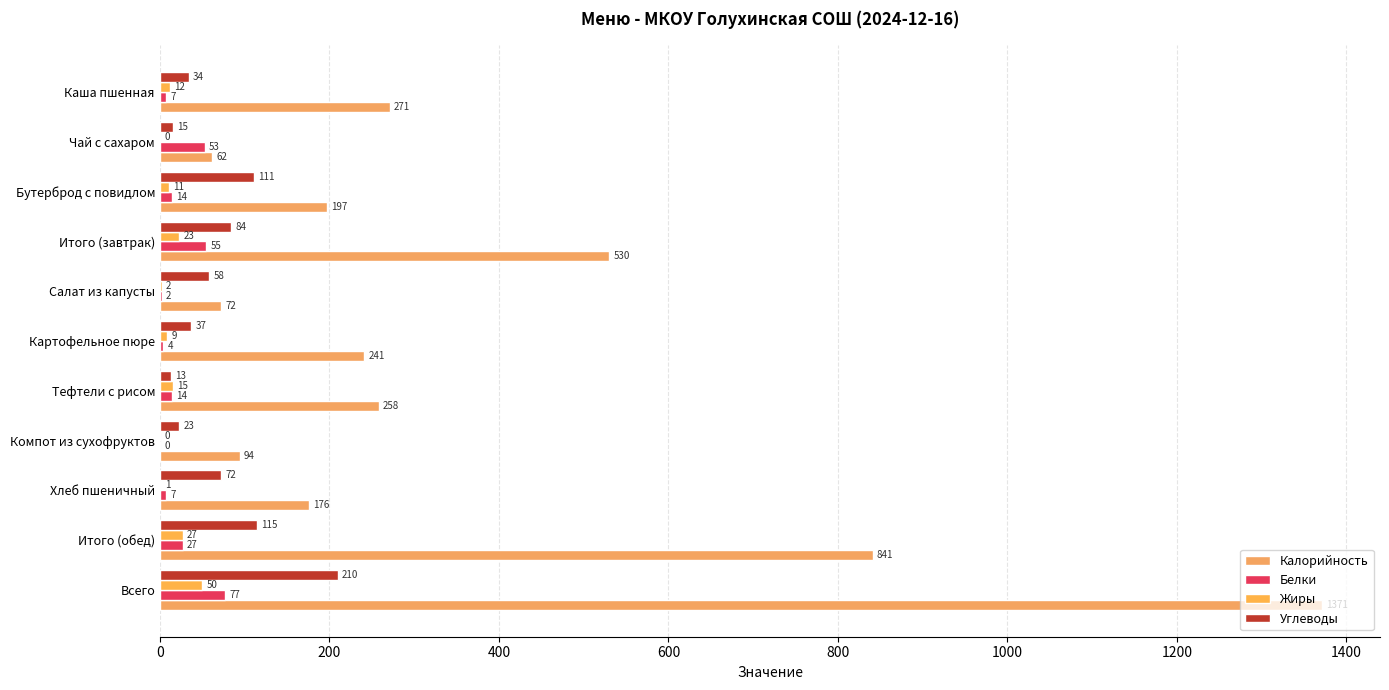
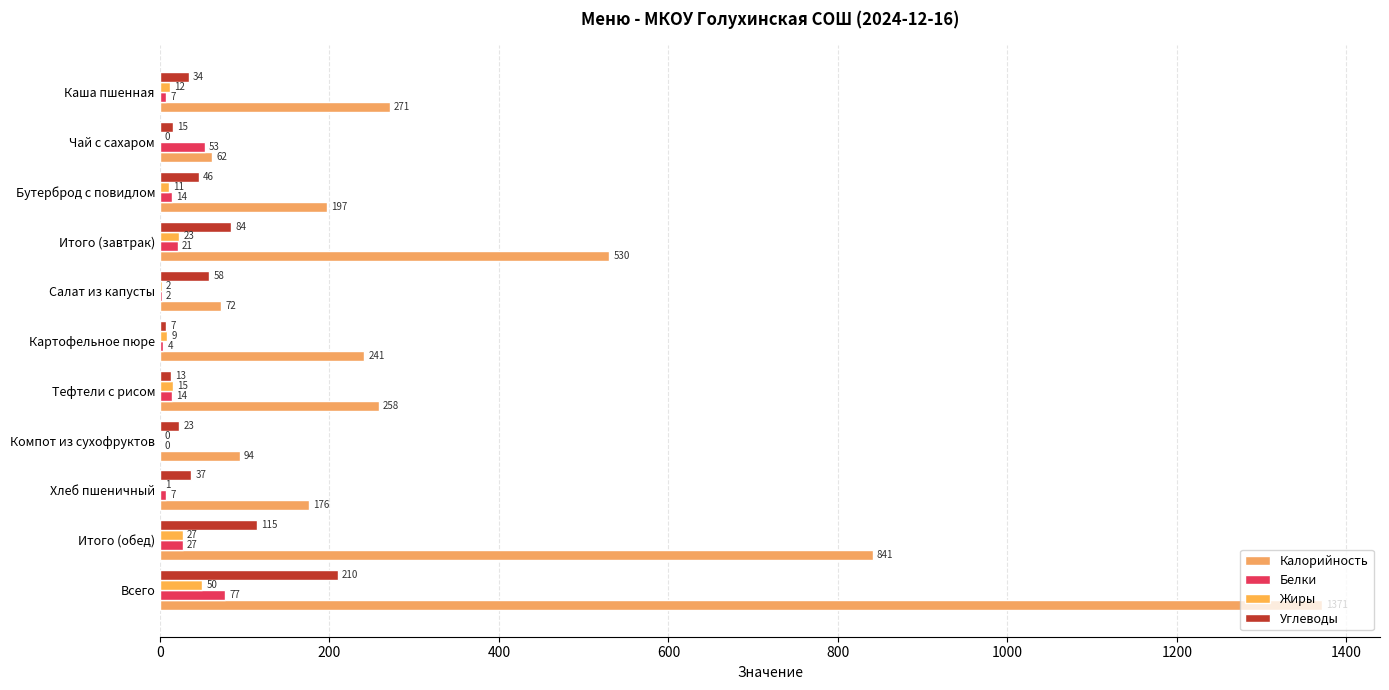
  {
    "Белки": {
      "Каша пшенная": 7,
      "Чай с сахаром": 53,
      "Бутерброд с повидлом": 14,
-     "Итого (завтрак)": 55,
+     "Итого (завтрак)": 21,
      "Салат из капусты": 2,
      "Картофельное пюре": 4,
      "Тефтели с рисом": 14,
      "Компот из сухофруктов": 0,
      "Хлеб пшеничный": 7,
      "Итого (обед)": 27,
      "Всего": 77
    },
    "Углеводы": {
      "Каша пшенная": 34,
      "Чай с сахаром": 15,
-     "Бутерброд с повидлом": 111,
+     "Бутерброд с повидлом": 46,
      "Итого (завтрак)": 84,
      "Салат из капусты": 58,
-     "Картофельное пюре": 37,
+     "Картофельное пюре": 7,
      "Тефтели с рисом": 13,
      "Компот из сухофруктов": 23,
-     "Хлеб пшеничный": 72,
+     "Хлеб пшеничный": 37,
      "Итого (обед)": 115,
      "Всего": 210
    }
  }
